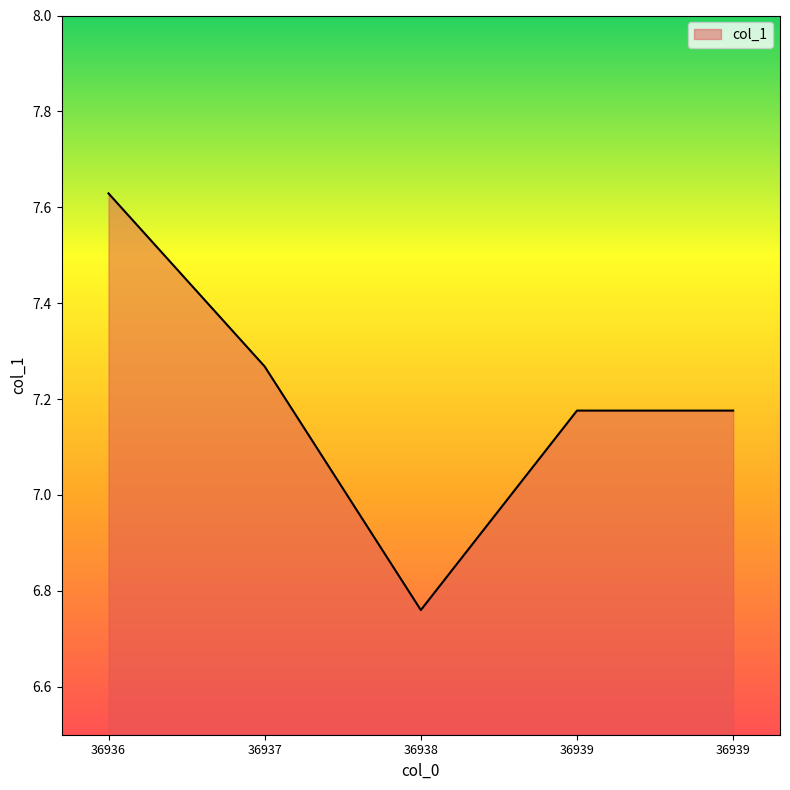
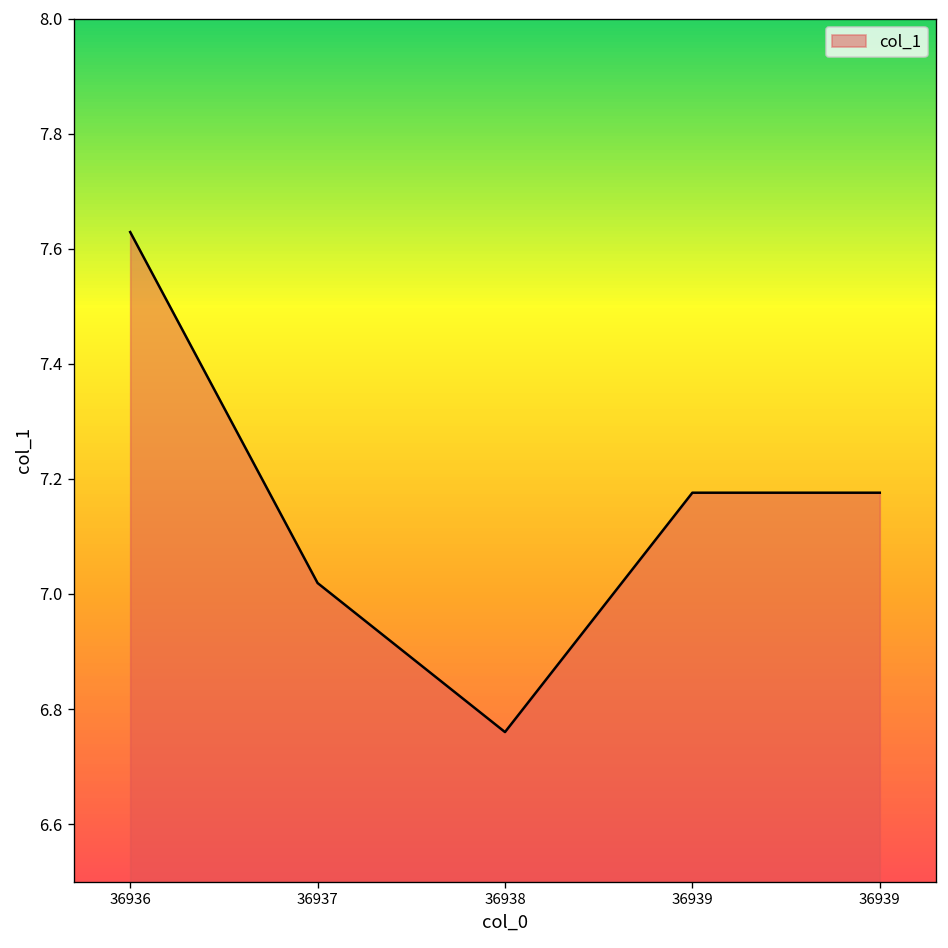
  {
    "36936": 7.63,
-   "36937": 7.27,
+   "36937": 7.02,
    "36938": 6.76
  }
